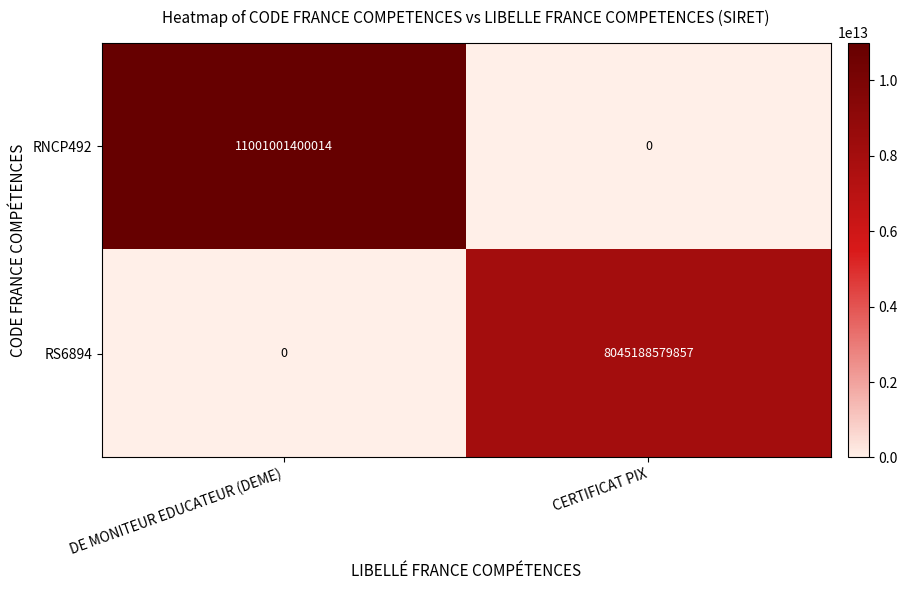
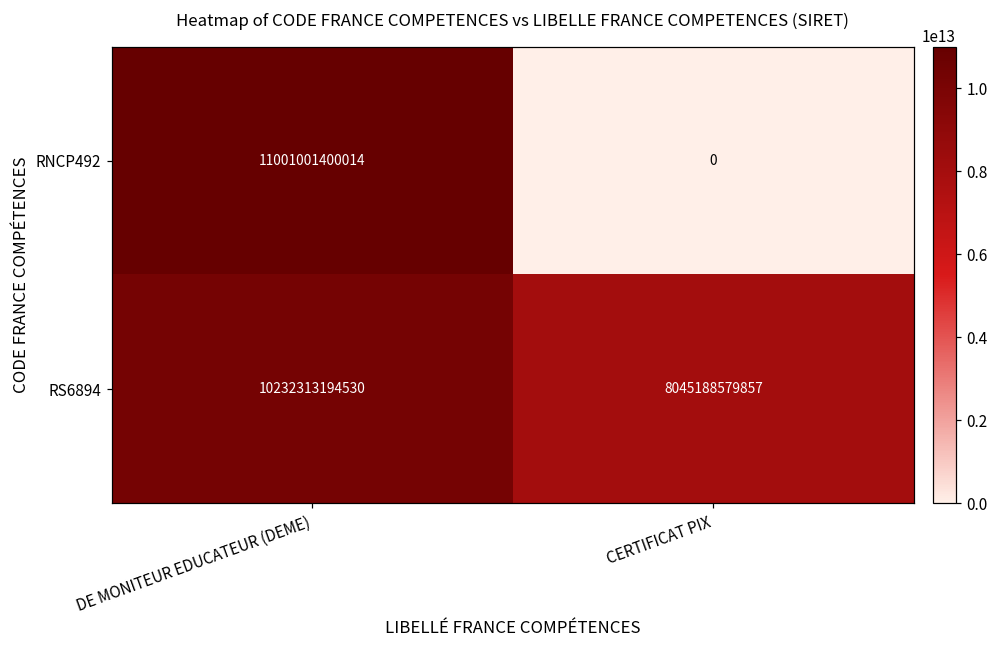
  {
    "RNCP492": {
      "DE MONITEUR EDUCATEUR (DEME)": 11001001400014,
      "CERTIFICAT PIX": 0
    },
    "RS6894": {
-     "DE MONITEUR EDUCATEUR (DEME)": 0,
+     "DE MONITEUR EDUCATEUR (DEME)": 10232313194530,
      "CERTIFICAT PIX": 8045188579857
    }
  }
